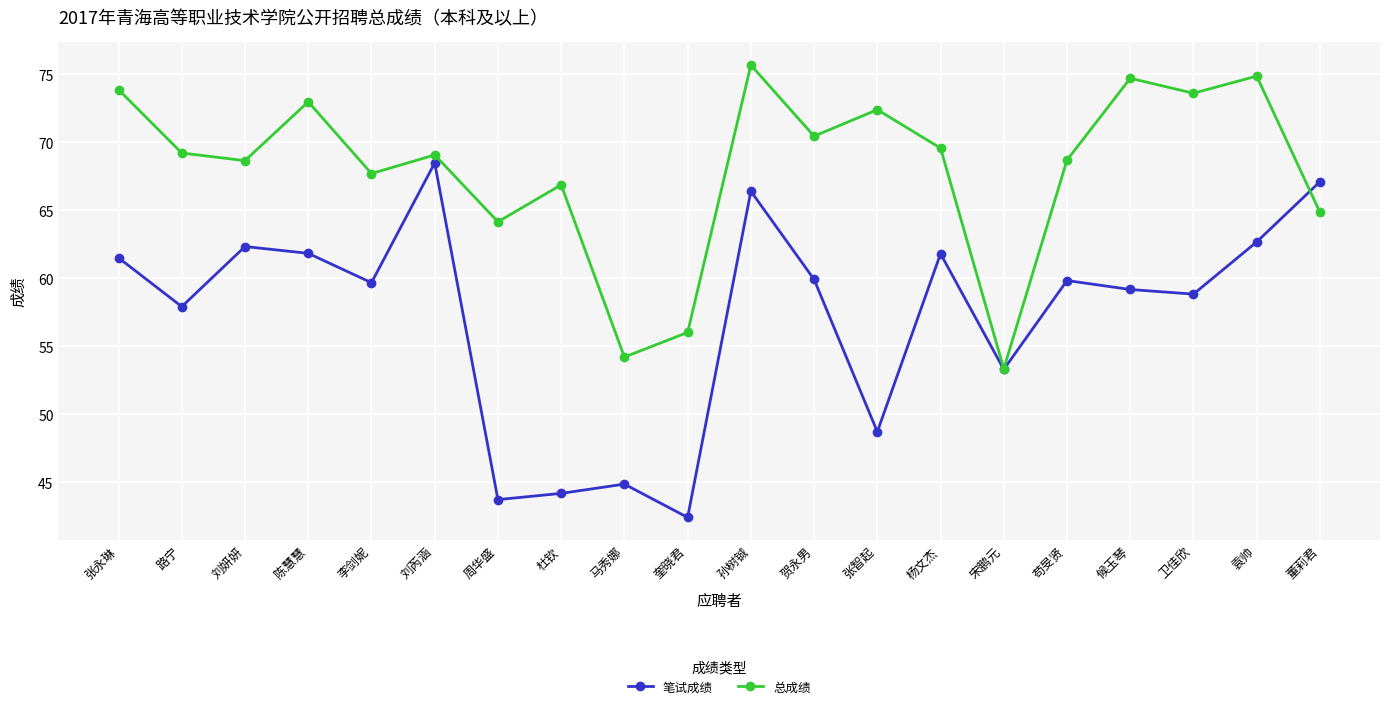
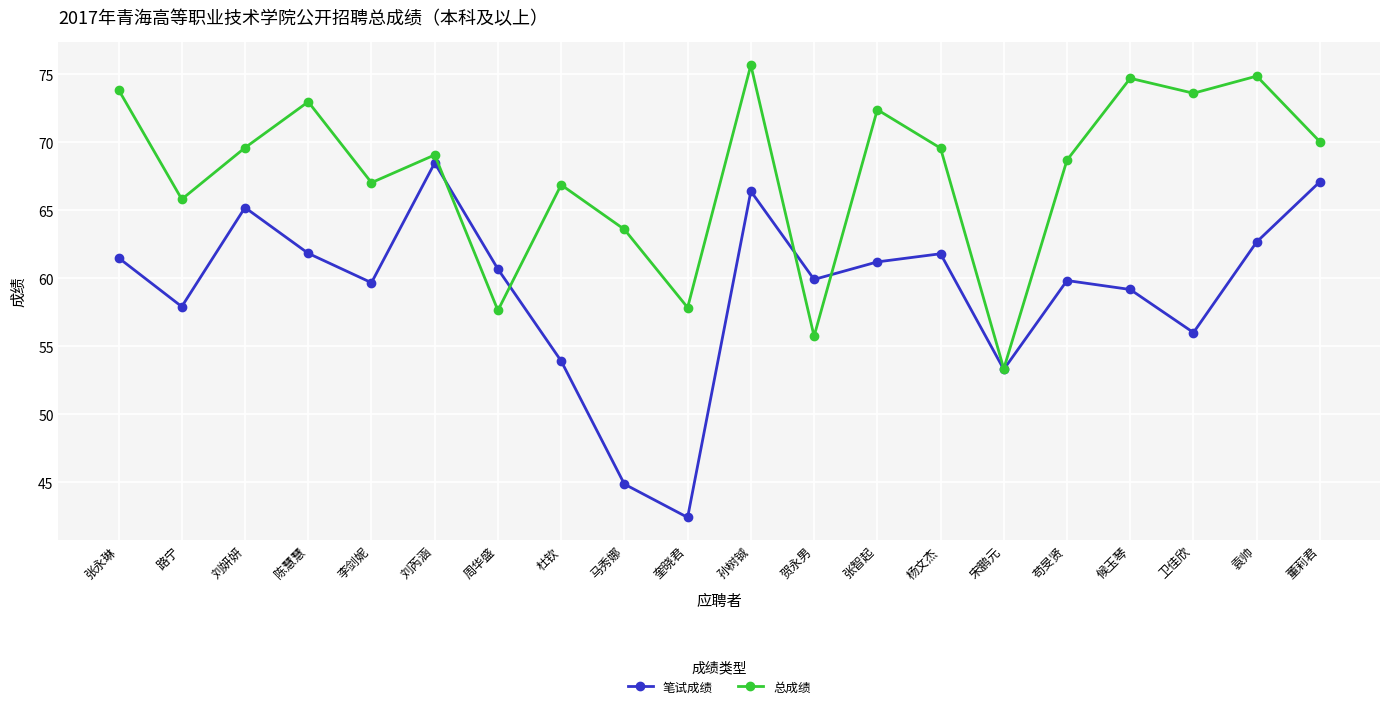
  {
    "笔试成绩": {
      "张永琳": 61.5,
      "路宁": 57.9,
-     "刘妍妍": 62.3,
+     "刘妍妍": 65.2,
      "陈慧慧": 61.8,
      "李剑妮": 59.7,
      "刘芮涵": 68.5,
-     "周华盛": 43.7,
-     "杜钦": 44.2,
+     "周华盛": 60.7,
+     "杜钦": 53.9,
      "马秀娜": 44.9,
      "奎晓君": 42.4,
      "孙树铖": 66.4,
      "贺永男": 59.9,
-     "张智起": 48.7,
+     "张智起": 61.2,
      "杨文杰": 61.8,
      "苟旻贤": 59.8,
      "候玉琴": 59.2,
-     "卫佳欣": 58.8,
+     "卫佳欣": 56.0,
      "袁帅": 62.7,
      "董莉君": 67.1
    },
    "总成绩": {
      "张永琳": 73.9,
-     "路宁": 69.2,
-     "刘妍妍": 68.7,
+     "路宁": 65.8,
+     "刘妍妍": 69.6,
      "陈慧慧": 73.0,
-     "李剑妮": 67.7,
+     "李剑妮": 67.0,
      "刘芮涵": 69.1,
-     "周华盛": 64.2,
+     "周华盛": 57.6,
      "杜钦": 66.9,
-     "马秀娜": 54.2,
-     "奎晓君": 56.0,
+     "马秀娜": 63.6,
+     "奎晓君": 57.8,
      "孙树铖": 75.7,
-     "贺永男": 70.5,
+     "贺永男": 55.7,
      "张智起": 72.4,
      "杨文杰": 69.6,
      "苟旻贤": 68.7,
      "候玉琴": 74.7,
      "卫佳欣": 73.6,
      "袁帅": 74.9,
-     "董莉君": 64.9
+     "董莉君": 70.0
    }
  }
